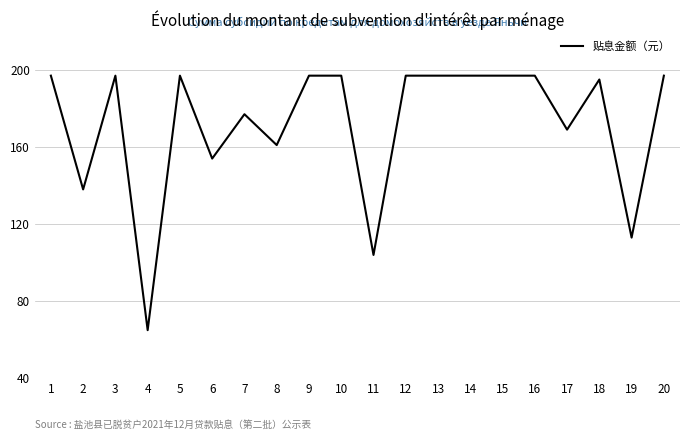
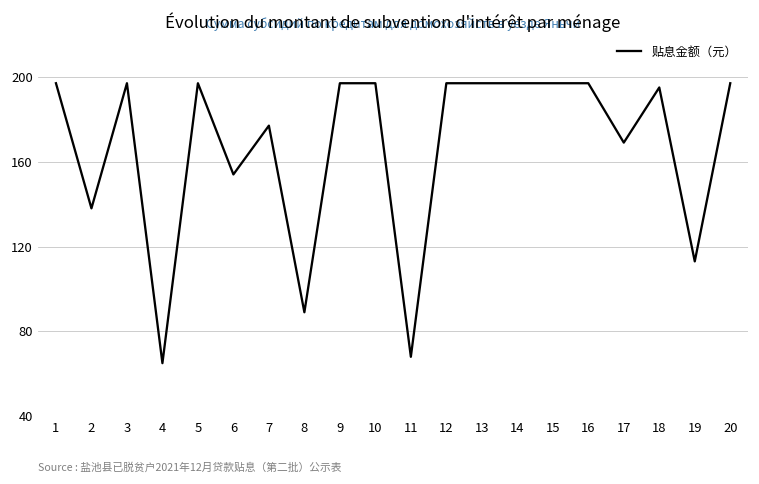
  {
    "1": 197,
    "2": 138,
    "3": 197,
    "4": 65,
    "5": 197,
    "6": 154,
    "7": 177,
-   "8": 161,
+   "8": 89,
    "9": 197,
    "10": 197,
-   "11": 104,
+   "11": 68,
    "12": 197,
    "13": 197,
    "14": 197,
    "15": 197,
    "16": 197,
    "17": 169,
    "18": 195,
    "19": 113,
    "20": 197
  }
